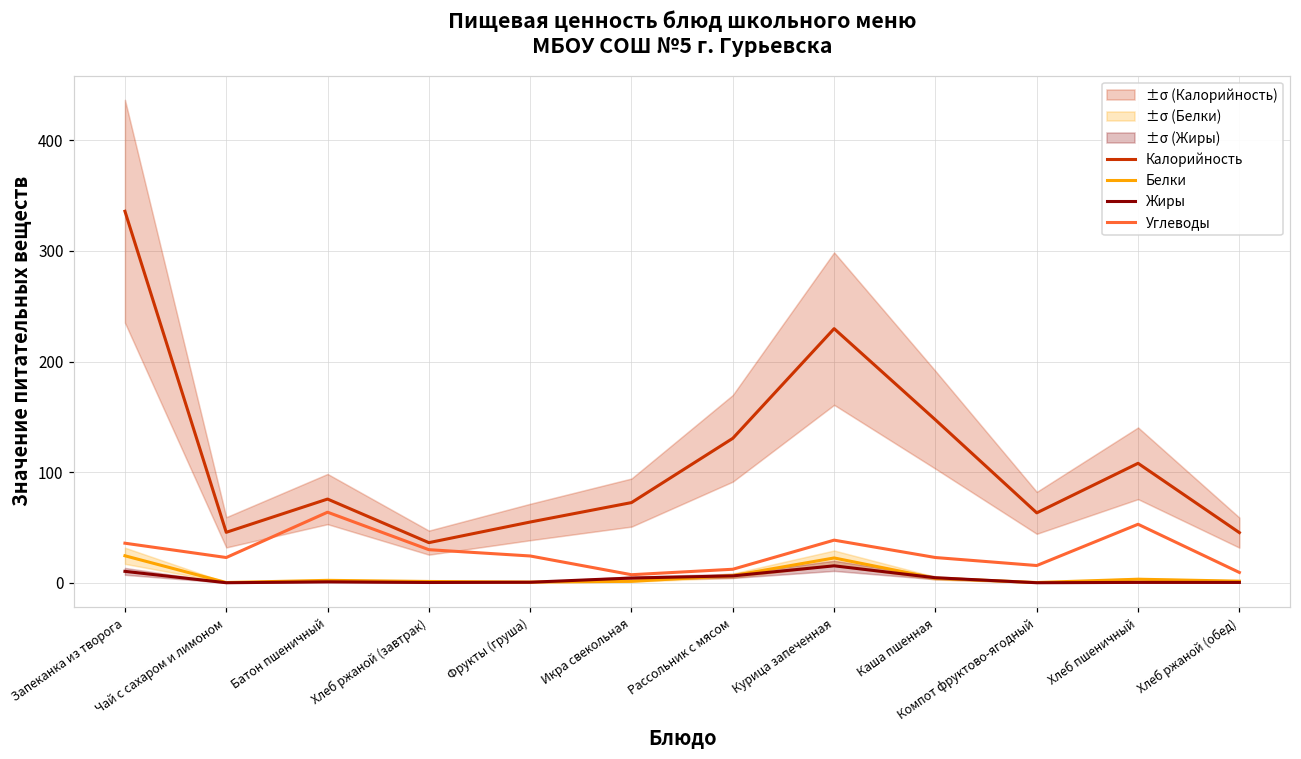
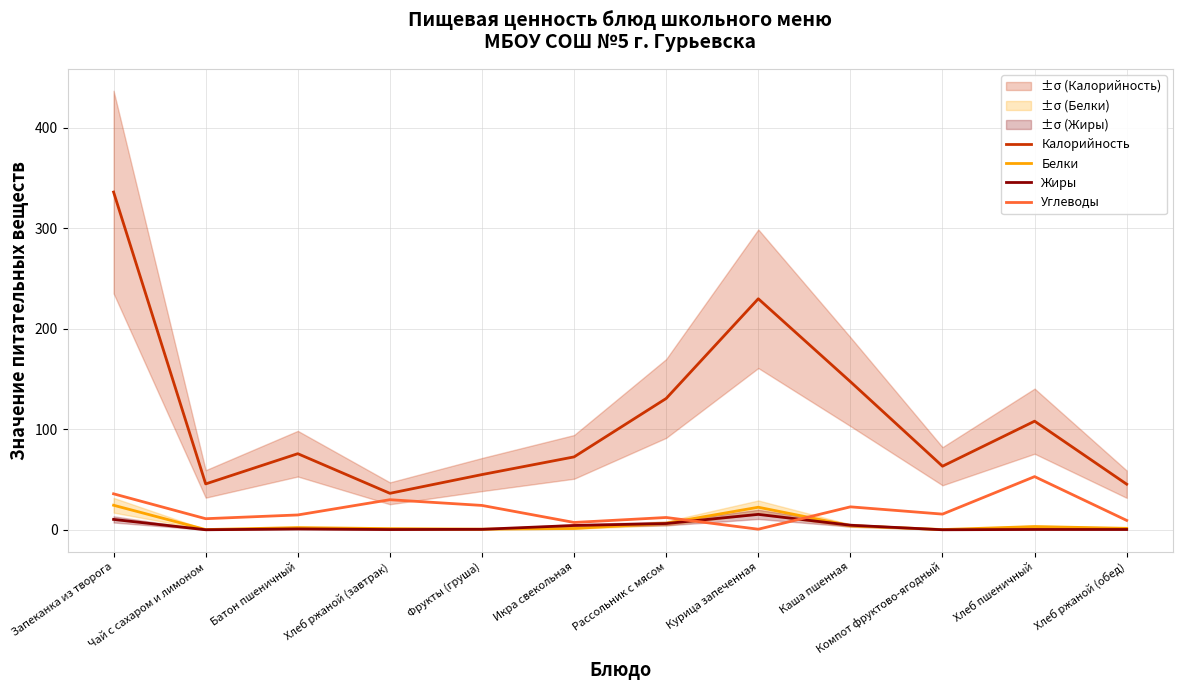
  {
    "Углеводы": {
      "Запеканка из творога": 36,
-     "Чай с сахаром и лимоном": 23,
-     "Батон пшеничный": 64,
+     "Чай с сахаром и лимоном": 11,
+     "Батон пшеничный": 15,
      "Хлеб ржаной (завтрак)": 30,
      "Фрукты (груша)": 24,
      "Рассольник с мясом": 12,
-     "Курица запеченная": 39,
+     "Курица запеченная": 1,
      "Каша пшенная": 23,
      "Компот фруктово-ягодный": 16,
      "Хлеб пшеничный": 53,
      "Хлеб ржаной (обед)": 9
    }
  }
